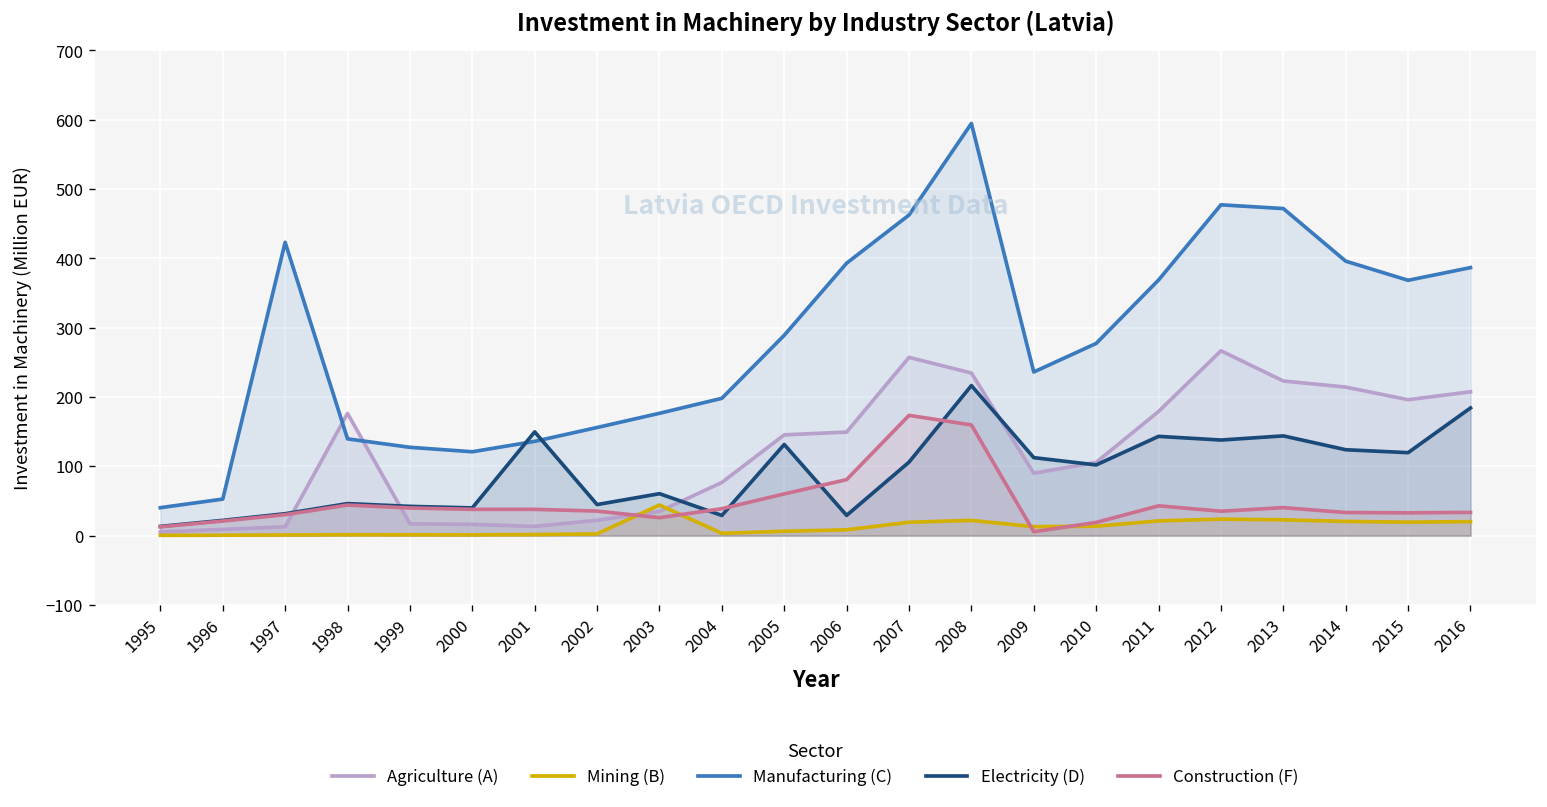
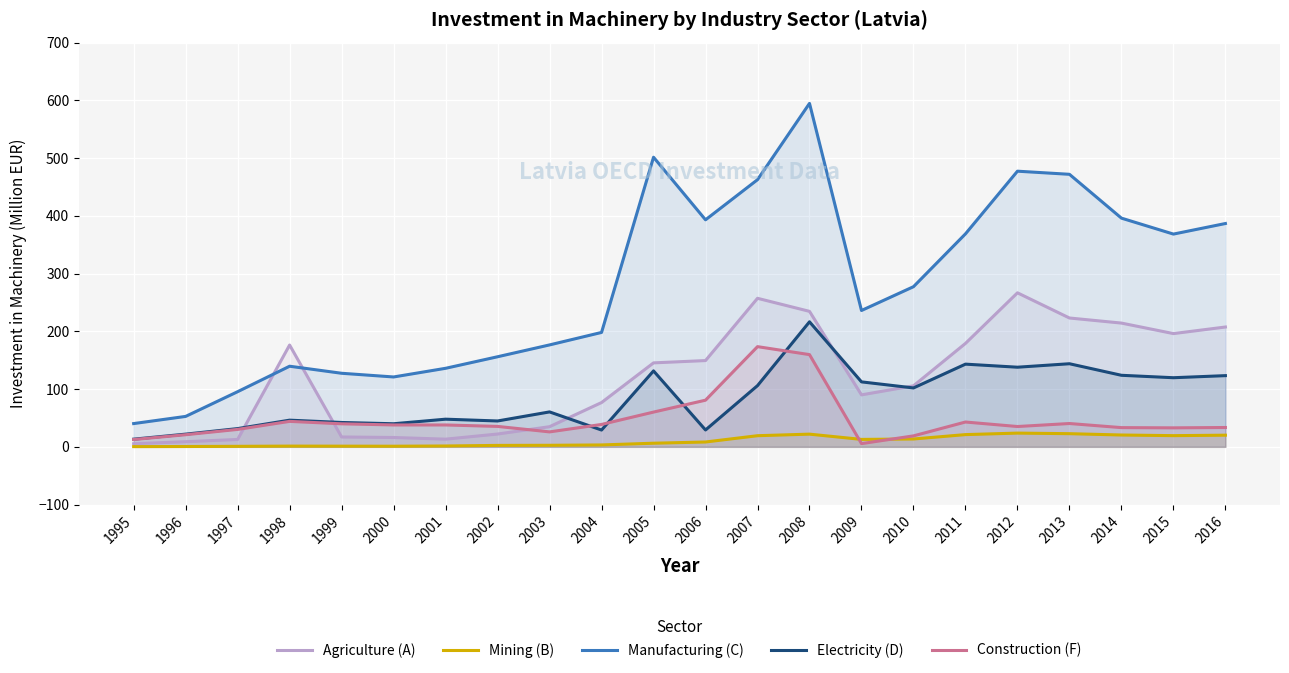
  {
    "Agriculture (A)": {
      "1995": 10,
      "1996": 10,
      "1997": 10,
      "1998": 180,
      "1999": 20,
      "2000": 20,
      "2001": 10,
      "2002": 20,
      "2003": 30,
      "2004": 80,
      "2005": 150,
      "2006": 150,
      "2007": 260,
      "2008": 230,
      "2009": 90,
      "2011": 180,
      "2012": 270,
      "2013": 220,
      "2014": 210,
      "2015": 200,
      "2016": 210
    },
    "Mining (B)": {
      "1995": 0,
      "1996": 0,
      "1997": 0,
      "1998": 0,
      "1999": 0,
      "2000": 0,
      "2001": 0,
      "2002": 0,
-     "2003": 40,
+     "2003": 0,
      "2004": 0,
      "2005": 10,
      "2006": 10,
      "2007": 20,
      "2008": 20,
      "2009": 10,
      "2010": 10,
      "2011": 20,
      "2012": 20,
      "2013": 20,
      "2014": 20,
      "2015": 20,
      "2016": 20
    },
    "Manufacturing (C)": {
      "1995": 40,
      "1996": 50,
-     "1997": 420,
+     "1997": 100,
      "1998": 140,
      "1999": 130,
      "2000": 120,
      "2001": 140,
      "2002": 160,
      "2003": 180,
      "2004": 200,
-     "2005": 290,
+     "2005": 500,
      "2006": 390,
      "2007": 460,
      "2008": 590,
      "2009": 240,
      "2010": 280,
      "2011": 370,
      "2012": 480,
      "2013": 470,
      "2014": 400,
      "2015": 370,
      "2016": 390
    },
    "Electricity (D)": {
-     "2001": 150,
+     "2001": 50,
      "2002": 40,
      "2003": 60,
      "2004": 30,
      "2005": 130,
      "2006": 30,
      "2007": 110,
      "2008": 220,
      "2009": 110,
      "2011": 140,
      "2012": 140,
      "2013": 140,
      "2014": 120,
      "2015": 120,
-     "2016": 180
+     "2016": 120
    },
    "Construction (F)": {
      "2001": 40,
      "2002": 40,
      "2003": 30,
      "2004": 40,
      "2005": 60,
      "2006": 80,
      "2007": 170,
      "2008": 160,
      "2009": 10,
      "2010": 20,
      "2011": 40,
      "2012": 40,
      "2013": 40,
      "2014": 30,
      "2015": 30,
      "2016": 30
    }
  }
